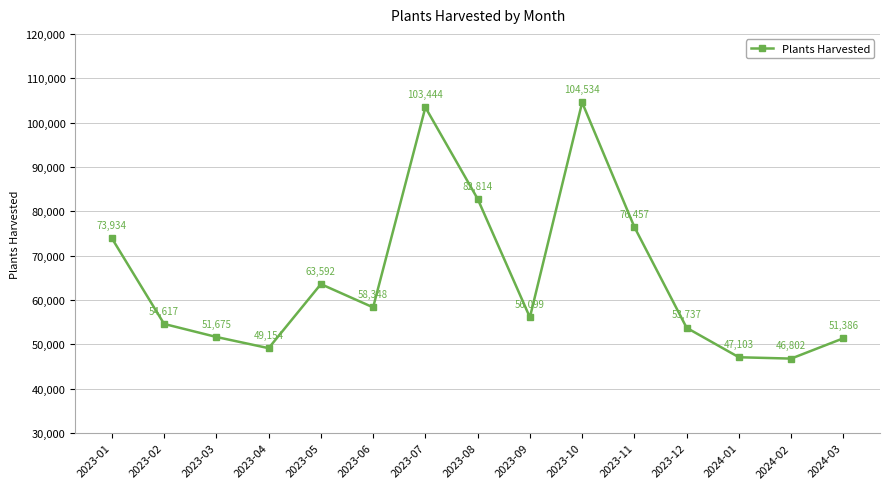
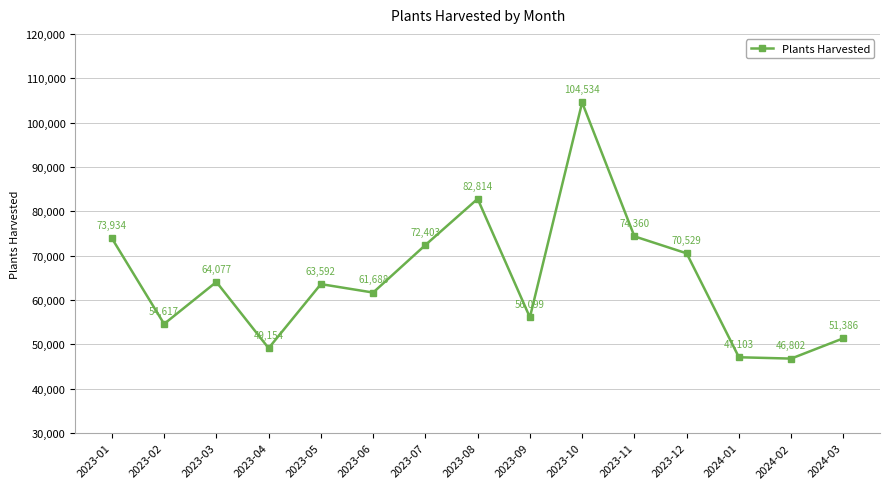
  {
    "2023-01": "73,934",
    "2023-02": "54,617",
-   "2023-03": "51,675",
+   "2023-03": "64,077",
    "2023-04": "49,154",
    "2023-05": "63,592",
-   "2023-06": "58,348",
-   "2023-07": "103,444",
+   "2023-06": "61,688",
+   "2023-07": "72,403",
    "2023-08": "82,814",
    "2023-09": "56,099",
    "2023-10": "104,534",
-   "2023-11": "76,457",
-   "2023-12": "53,737",
+   "2023-11": "74,360",
+   "2023-12": "70,529",
    "2024-01": "47,103",
    "2024-02": "46,802",
    "2024-03": "51,386"
  }
